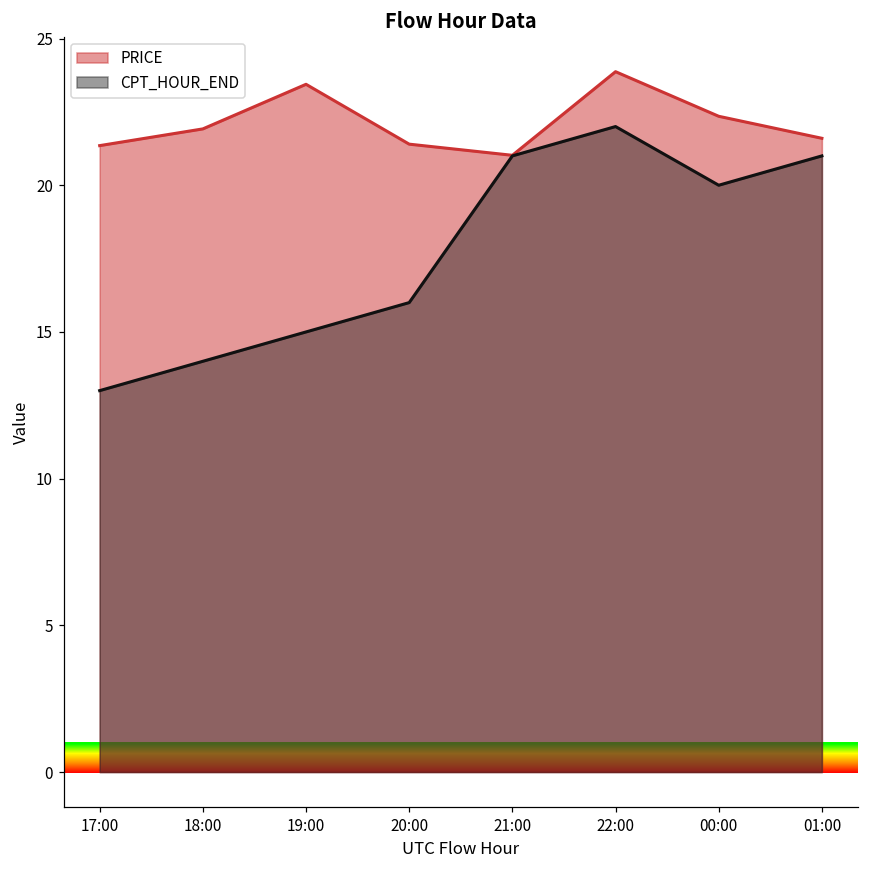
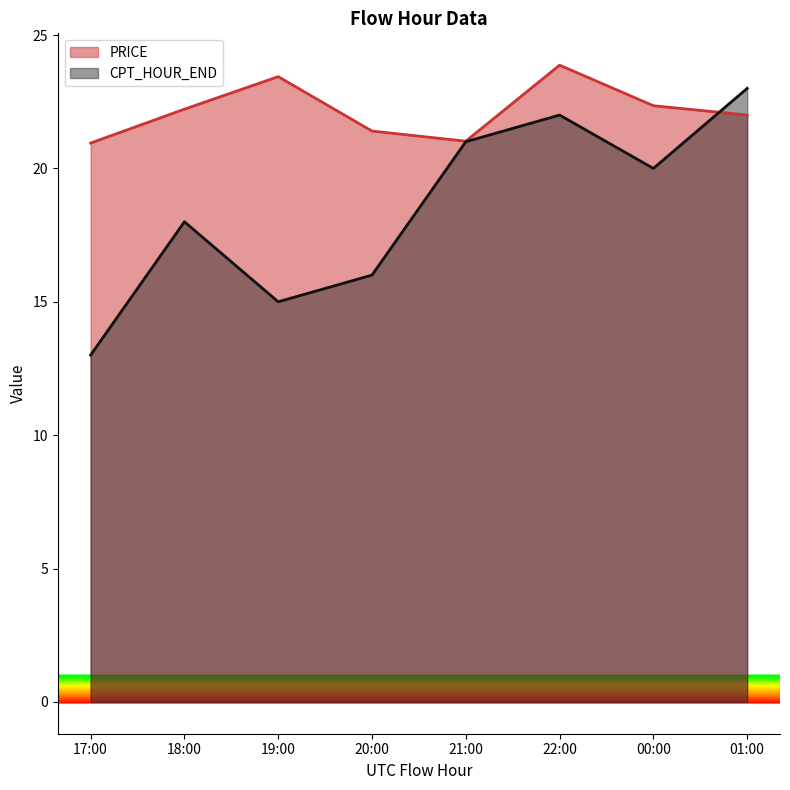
  {
    "PRICE": {
-     "17:00": 21.4,
-     "18:00": 21.9,
+     "17:00": 21.0,
+     "18:00": 22.2,
      "19:00": 23.4,
      "20:00": 21.4,
      "22:00": 23.9,
      "00:00": 22.4,
-     "01:00": 21.6
+     "01:00": 22.0
    },
    "CPT_HOUR_END": {
      "17:00": 13,
-     "18:00": 14,
+     "18:00": 18,
      "19:00": 15,
      "20:00": 16,
      "22:00": 22,
      "00:00": 20,
-     "01:00": 21
+     "01:00": 23
    }
  }
